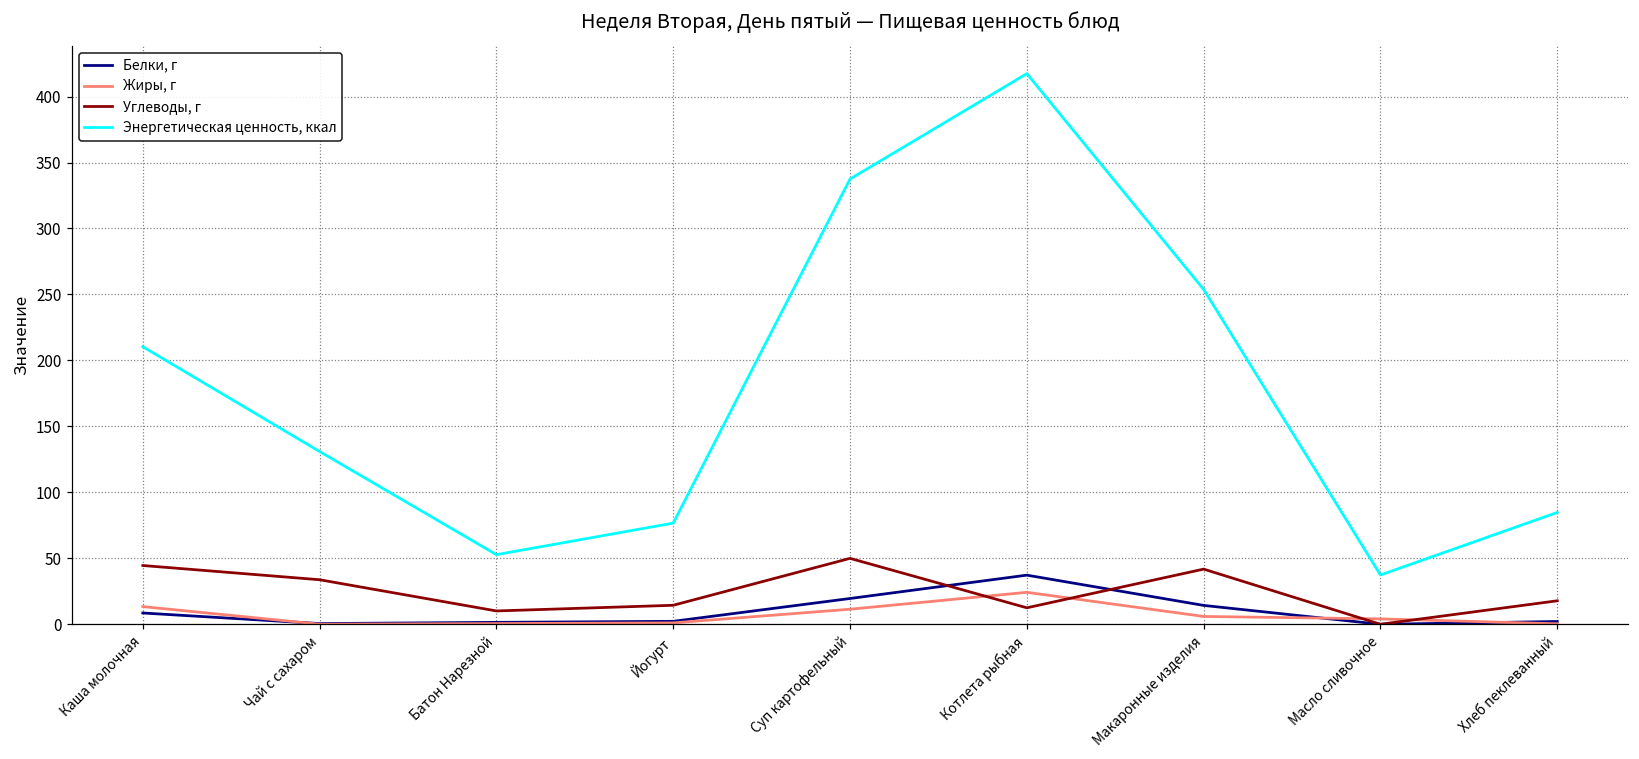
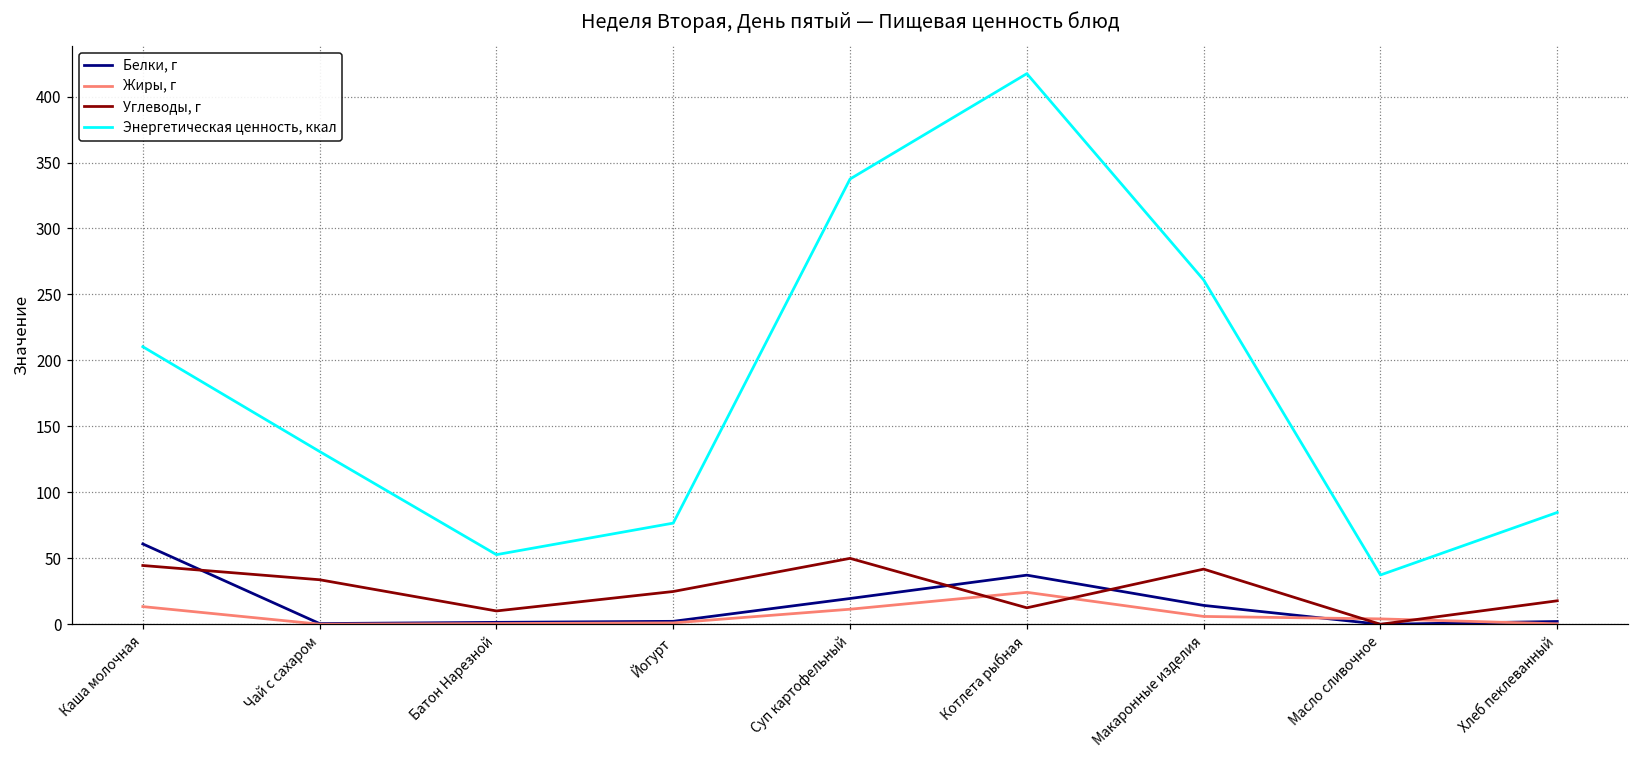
  {
    "Белки, г": {
-     "Каша молочная": 9,
+     "Каша молочная": 61,
      "Суп картофельный": 20,
      "Котлета рыбная": 37,
      "Макаронные изделия": 14
    },
    "Жиры, г": {
      "Каша молочная": 13,
      "Суп картофельный": 11,
      "Котлета рыбная": 24,
      "Макаронные изделия": 6,
      "Масло сливочное": 4
    },
    "Углеводы, г": {
      "Каша молочная": 45,
      "Чай с сахаром": 34,
      "Батон Нарезной": 10,
-     "Йогурт": 14,
+     "Йогурт": 25,
      "Суп картофельный": 50,
      "Котлета рыбная": 13,
      "Макаронные изделия": 42,
      "Хлеб пеклеванный": 18
    },
    "Энергетическая ценность, ккал": {
      "Каша молочная": 210,
      "Чай с сахаром": 131,
      "Батон Нарезной": 53,
      "Йогурт": 77,
      "Суп картофельный": 338,
      "Котлета рыбная": 417,
-     "Макаронные изделия": 254,
+     "Макаронные изделия": 261,
      "Масло сливочное": 37,
      "Хлеб пеклеванный": 85
    }
  }
